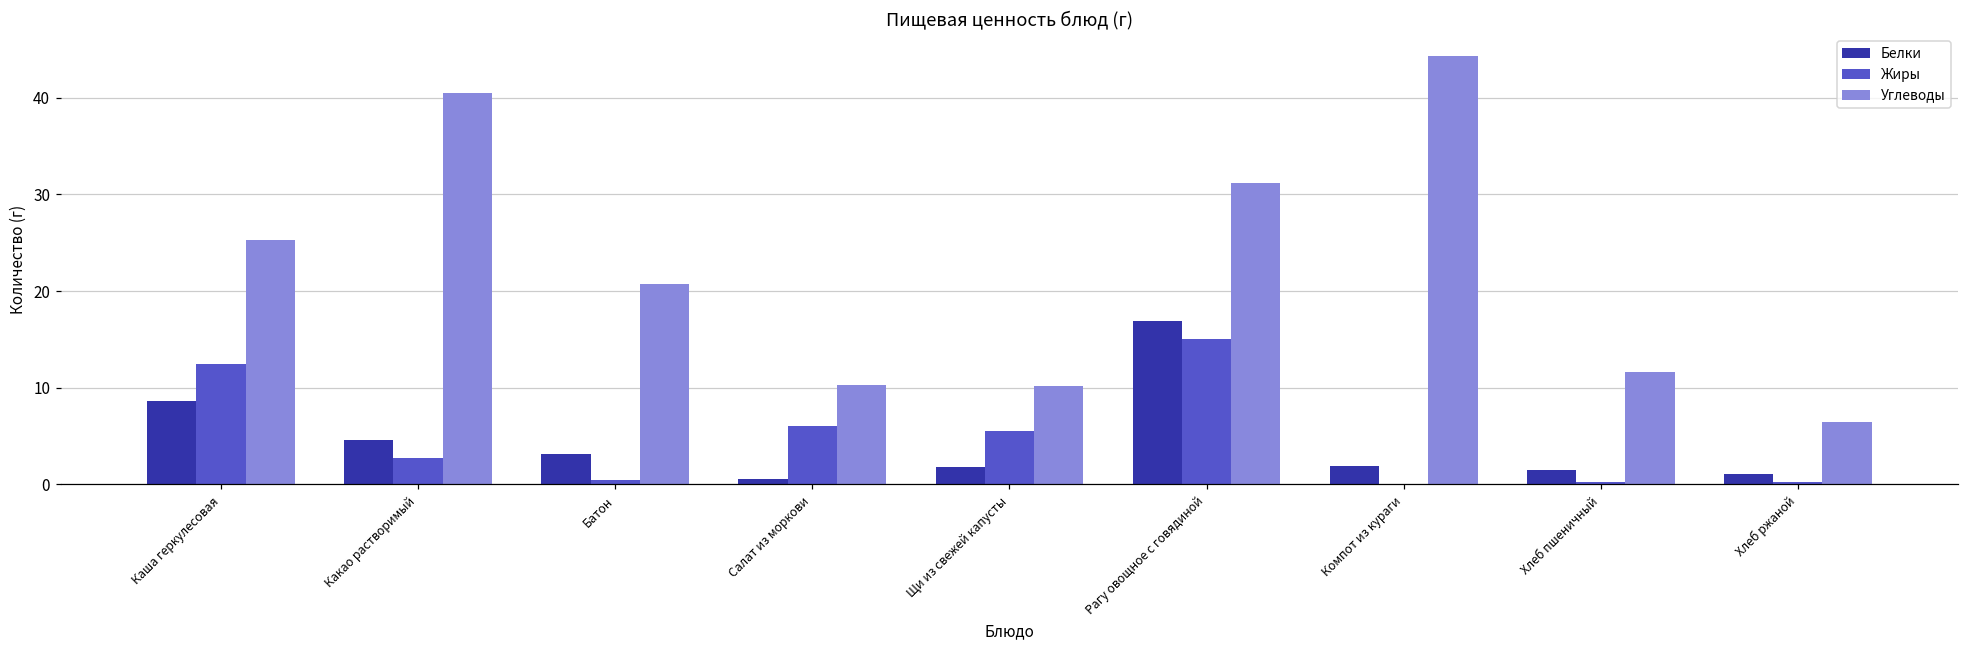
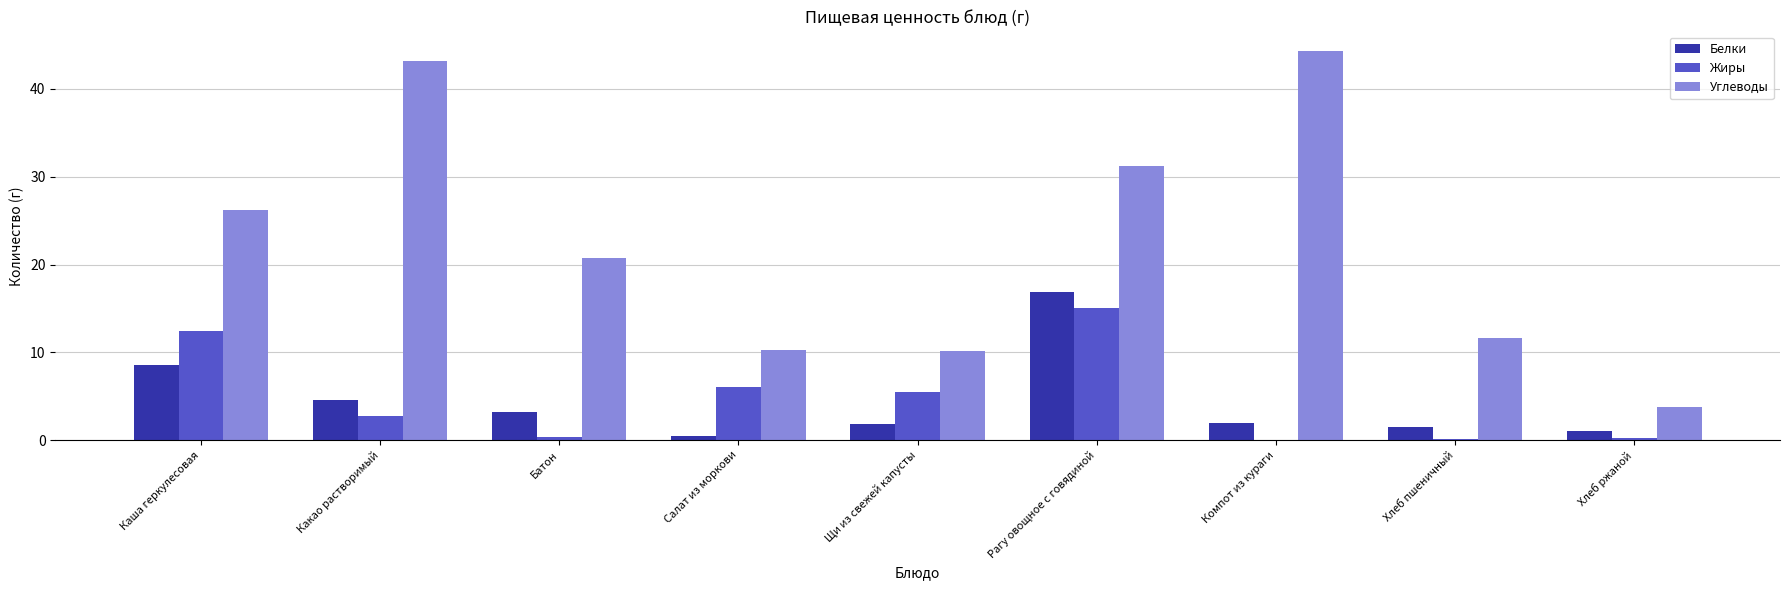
  {
    "Углеводы": {
-     "Каша геркулесовая": 25,
-     "Какао растворимый": 40,
+     "Каша геркулесовая": 26,
+     "Какао растворимый": 43,
      "Батон": 21,
      "Салат из моркови": 10,
      "Щи из свежей капусты": 10,
      "Рагу овощное с говядиной": 31,
      "Компот из кураги": 44,
      "Хлеб пшеничный": 12,
-     "Хлеб ржаной": 6
+     "Хлеб ржаной": 4
    }
  }
